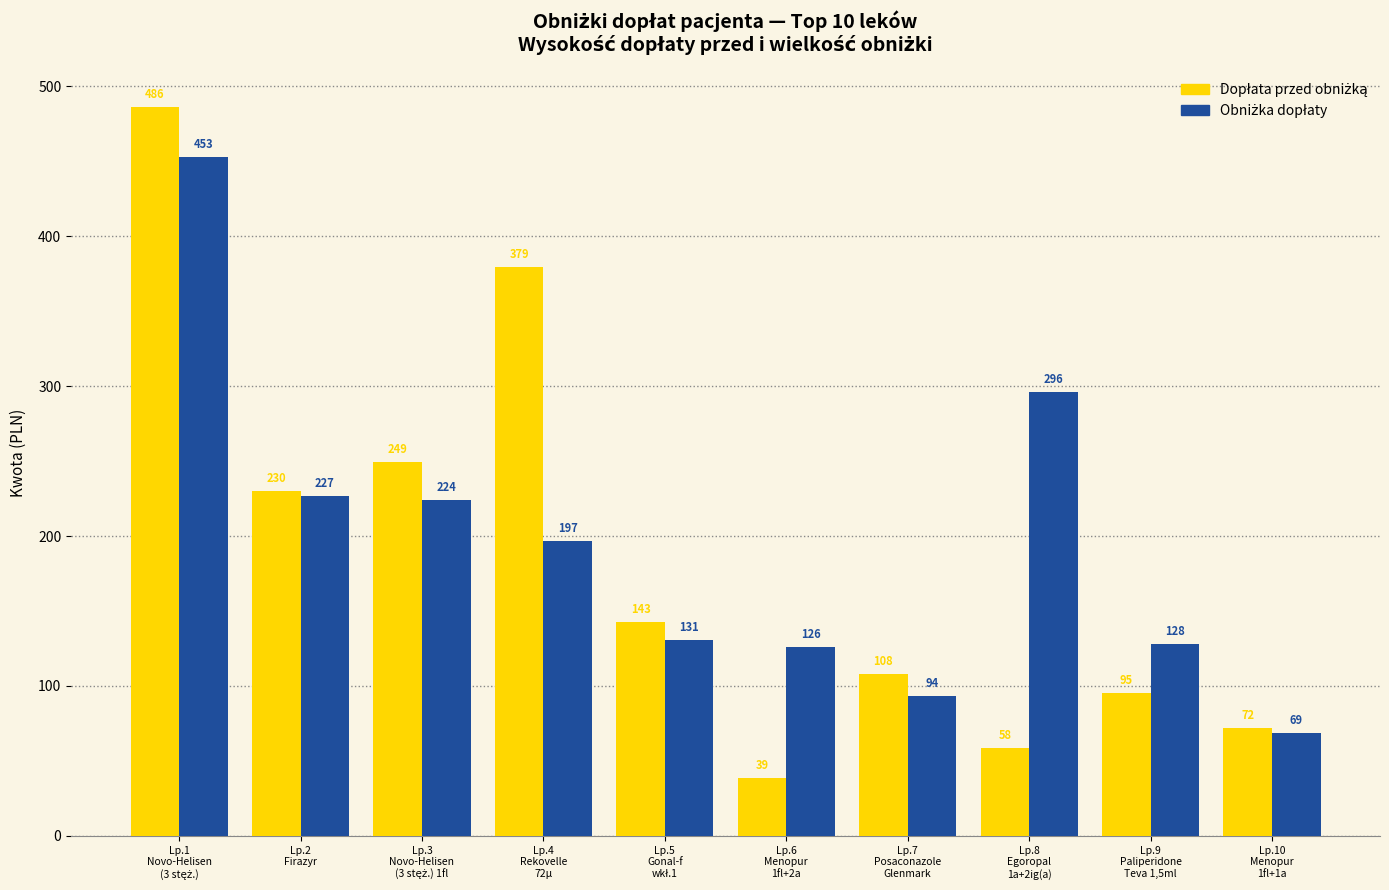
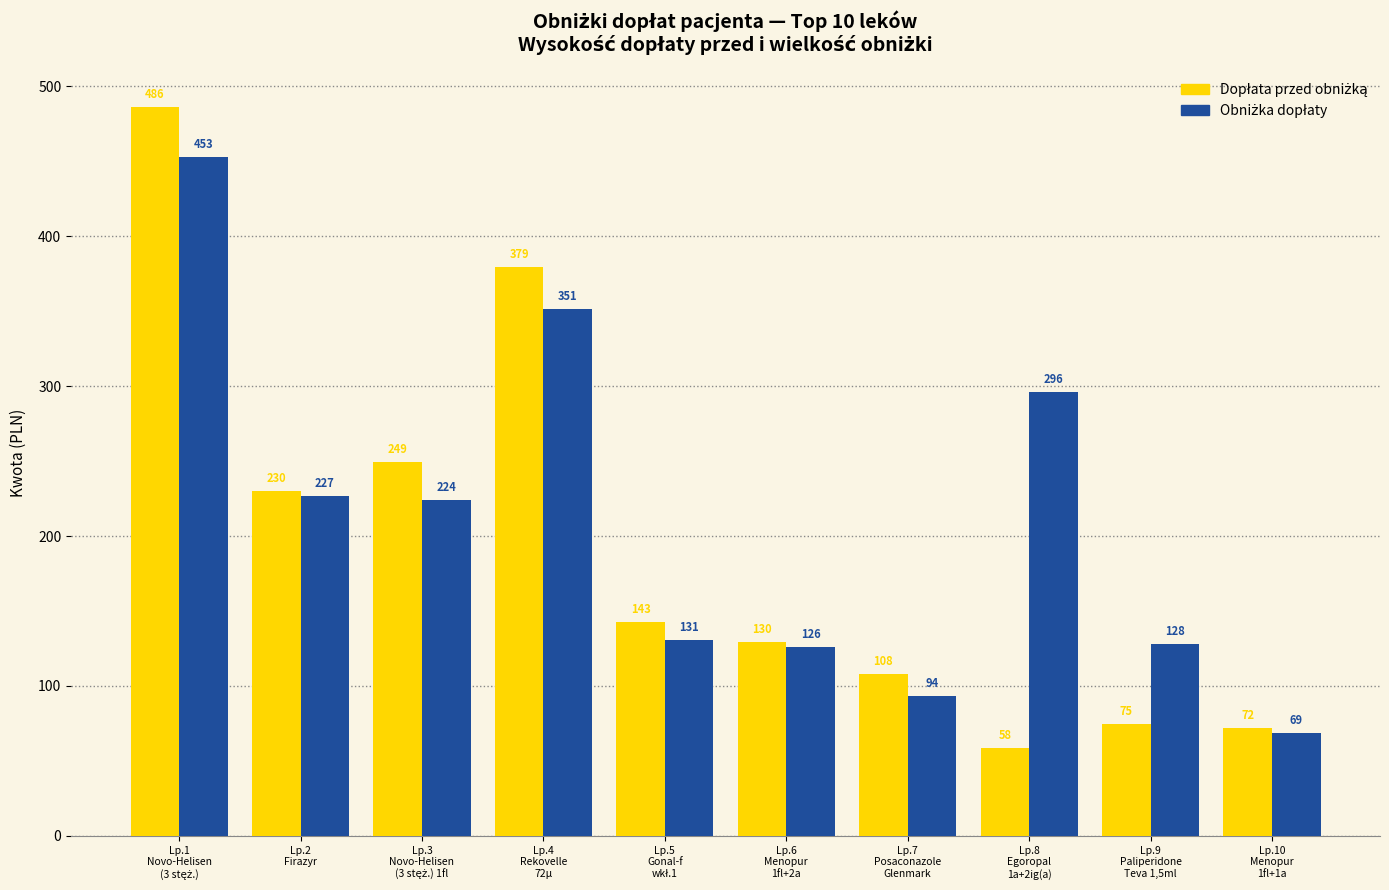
  {
    "Dopłata przed obniżką": {
      "Lp.1 Novo-Helisen (3 stęż.)": 486,
      "Lp.2 Firazyr": 230,
      "Lp.3 Novo-Helisen (3 stęż.) 1fl": 249,
      "Lp.4 Rekovelle 72µ": 379,
      "Lp.5 Gonal-f wkł.1": 143,
-     "Lp.6 Menopur 1fl+2a": 39,
+     "Lp.6 Menopur 1fl+2a": 130,
      "Lp.7 Posaconazole Glenmark": 108,
      "Lp.8 Egoropal 1a+2ig(a)": 58,
-     "Lp.9 Paliperidone Teva 1,5ml": 95,
+     "Lp.9 Paliperidone Teva 1,5ml": 75,
      "Lp.10 Menopur 1fl+1a": 72
    },
    "Obniżka dopłaty": {
      "Lp.1 Novo-Helisen (3 stęż.)": 453,
      "Lp.2 Firazyr": 227,
      "Lp.3 Novo-Helisen (3 stęż.) 1fl": 224,
-     "Lp.4 Rekovelle 72µ": 197,
+     "Lp.4 Rekovelle 72µ": 351,
      "Lp.5 Gonal-f wkł.1": 131,
      "Lp.6 Menopur 1fl+2a": 126,
      "Lp.7 Posaconazole Glenmark": 94,
      "Lp.8 Egoropal 1a+2ig(a)": 296,
      "Lp.9 Paliperidone Teva 1,5ml": 128,
      "Lp.10 Menopur 1fl+1a": 69
    }
  }
